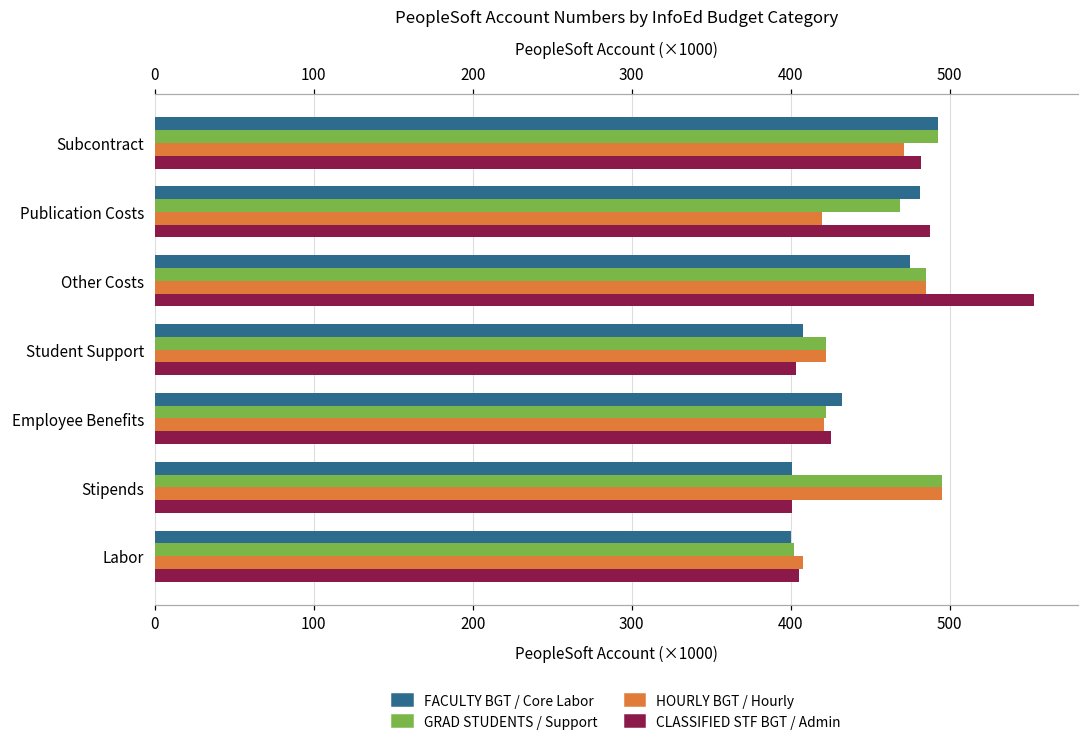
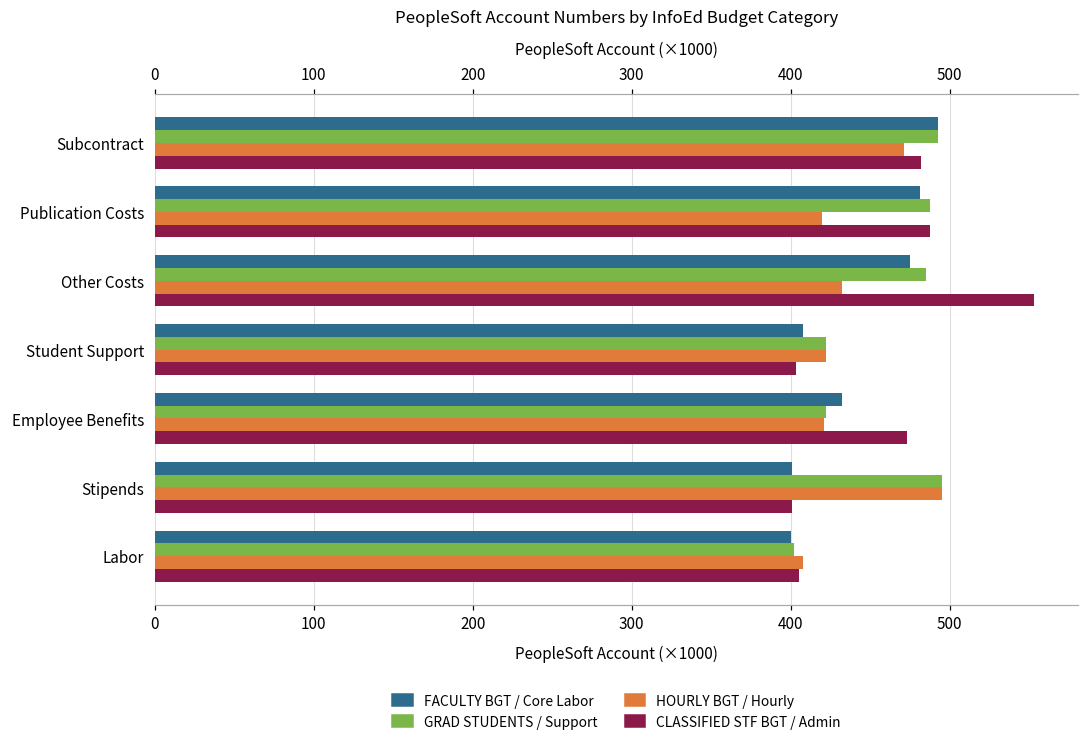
  {
    "FACULTY BGT / Core Labor": {
      "Subcontract": 493,
      "Publication Costs": 481,
      "Other Costs": 475,
      "Student Support": 407,
      "Employee Benefits": 432,
      "Stipends": 401,
      "Labor": 400
    },
    "GRAD STUDENTS / Support": {
      "Subcontract": 493,
-     "Publication Costs": 469,
+     "Publication Costs": 488,
      "Other Costs": 485,
      "Student Support": 422,
      "Employee Benefits": 422,
      "Stipends": 495,
      "Labor": 402
    },
    "HOURLY BGT / Hourly": {
      "Subcontract": 471,
      "Publication Costs": 419,
-     "Other Costs": 485,
+     "Other Costs": 432,
      "Student Support": 422,
      "Employee Benefits": 421,
      "Stipends": 495,
      "Labor": 408
    },
    "CLASSIFIED STF BGT / Admin": {
      "Subcontract": 482,
      "Publication Costs": 488,
      "Other Costs": 553,
      "Student Support": 403,
-     "Employee Benefits": 425,
+     "Employee Benefits": 473,
      "Stipends": 401,
      "Labor": 405
    }
  }
